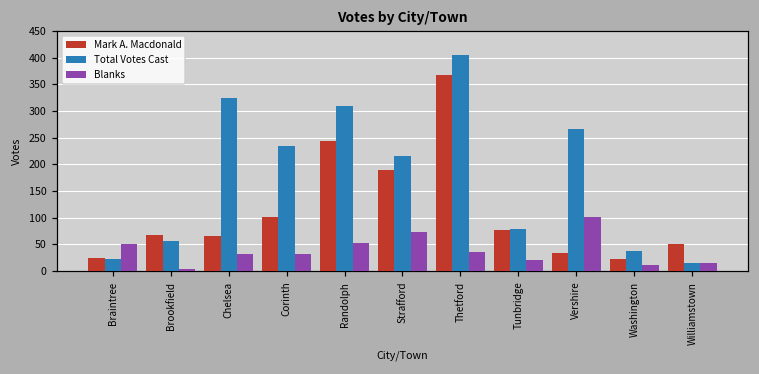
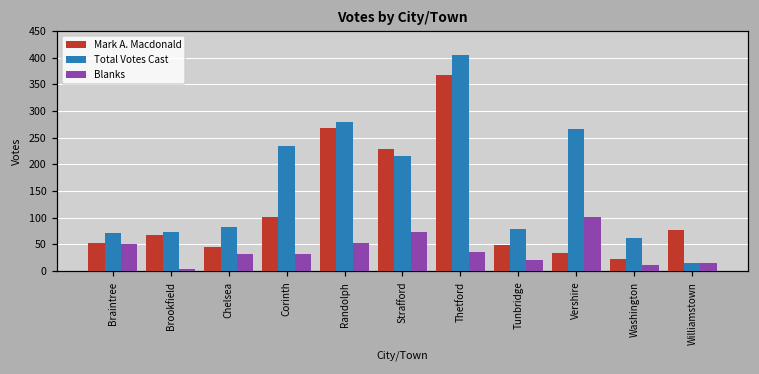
  {
    "Mark A. Macdonald": {
-     "Braintree": 30,
+     "Braintree": 50,
      "Brookfield": 70,
-     "Chelsea": 70,
+     "Chelsea": 50,
      "Corinth": 100,
-     "Randolph": 240,
-     "Strafford": 190,
+     "Randolph": 270,
+     "Strafford": 230,
      "Thetford": 370,
-     "Tunbridge": 80,
+     "Tunbridge": 50,
      "Vershire": 30,
      "Washington": 20,
-     "Williamstown": 50
+     "Williamstown": 80
    },
    "Total Votes Cast": {
-     "Braintree": 20,
-     "Brookfield": 60,
-     "Chelsea": 320,
+     "Braintree": 70,
+     "Brookfield": 70,
+     "Chelsea": 80,
      "Corinth": 230,
-     "Randolph": 310,
+     "Randolph": 280,
      "Strafford": 220,
      "Thetford": 410,
      "Tunbridge": 80,
      "Vershire": 270,
-     "Washington": 40,
+     "Washington": 60,
      "Williamstown": 20
    },
    "Blanks": {
      "Braintree": 50,
      "Chelsea": 30,
      "Corinth": 30,
      "Randolph": 50,
      "Strafford": 70,
      "Thetford": 40,
      "Tunbridge": 20,
      "Vershire": 100,
      "Washington": 10,
      "Williamstown": 20
    }
  }
